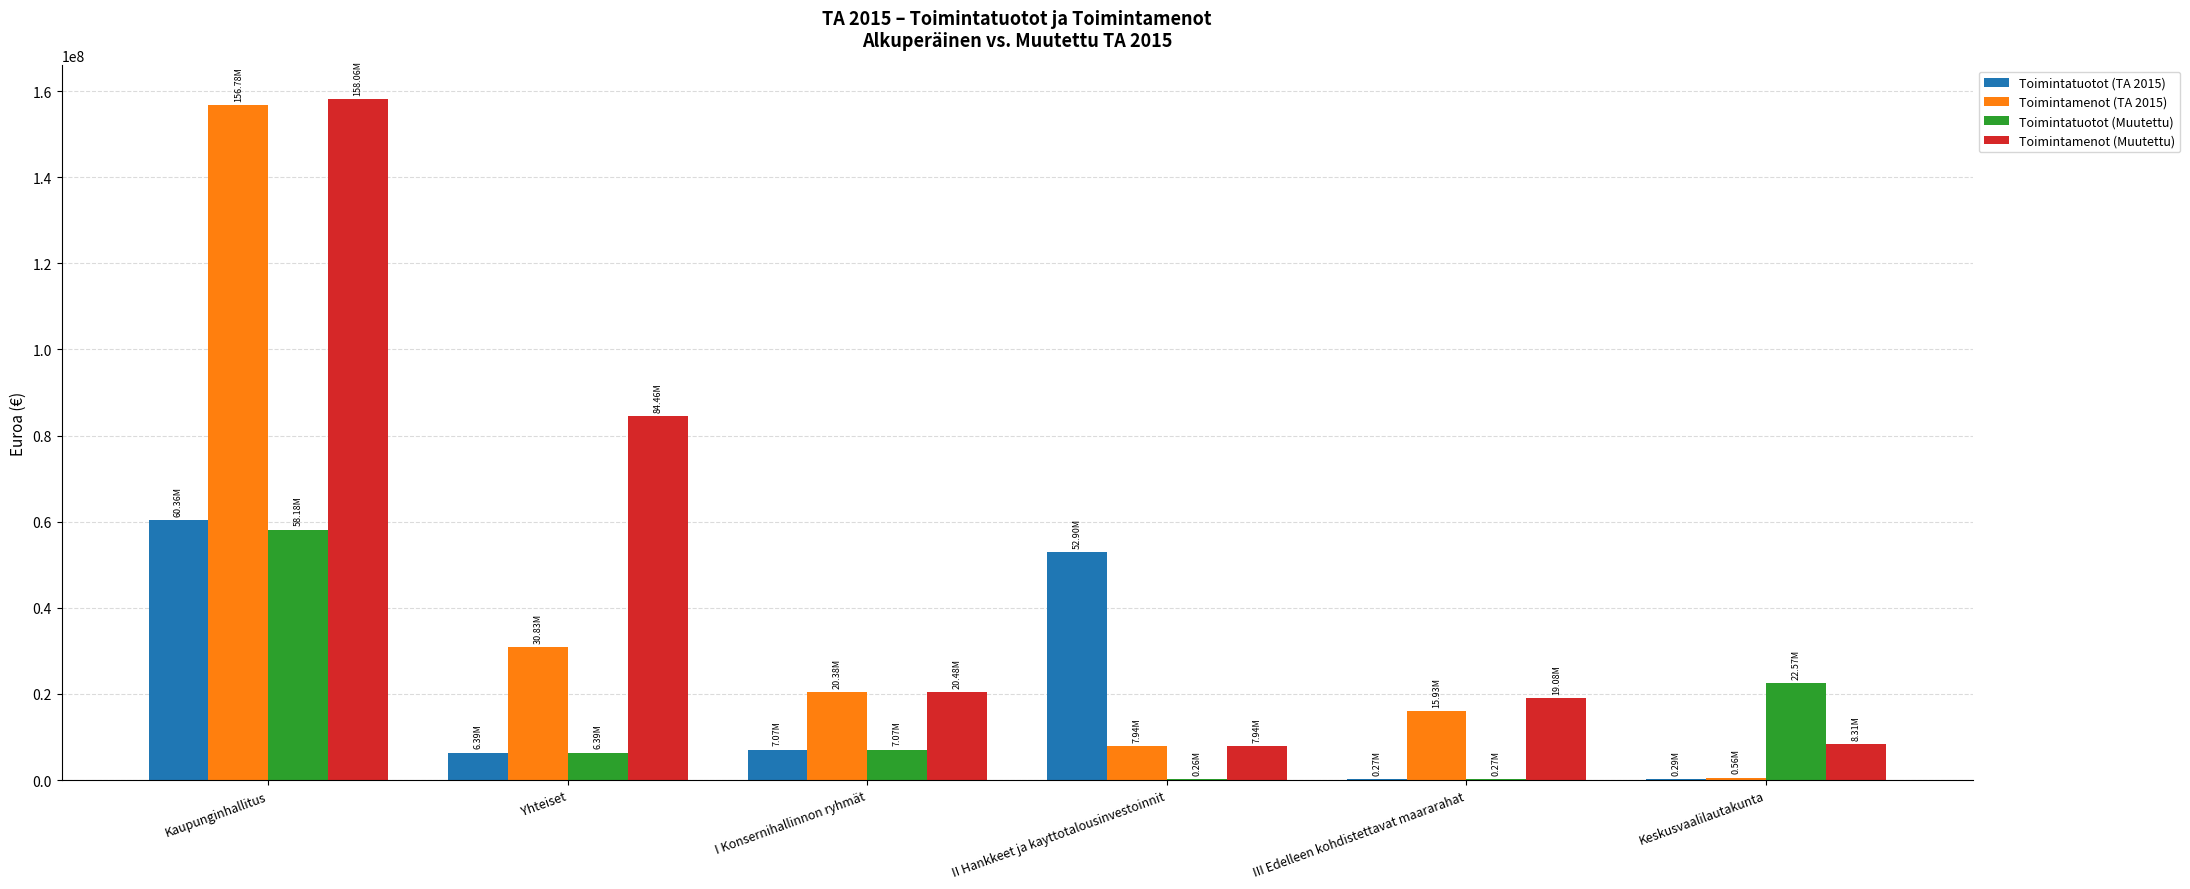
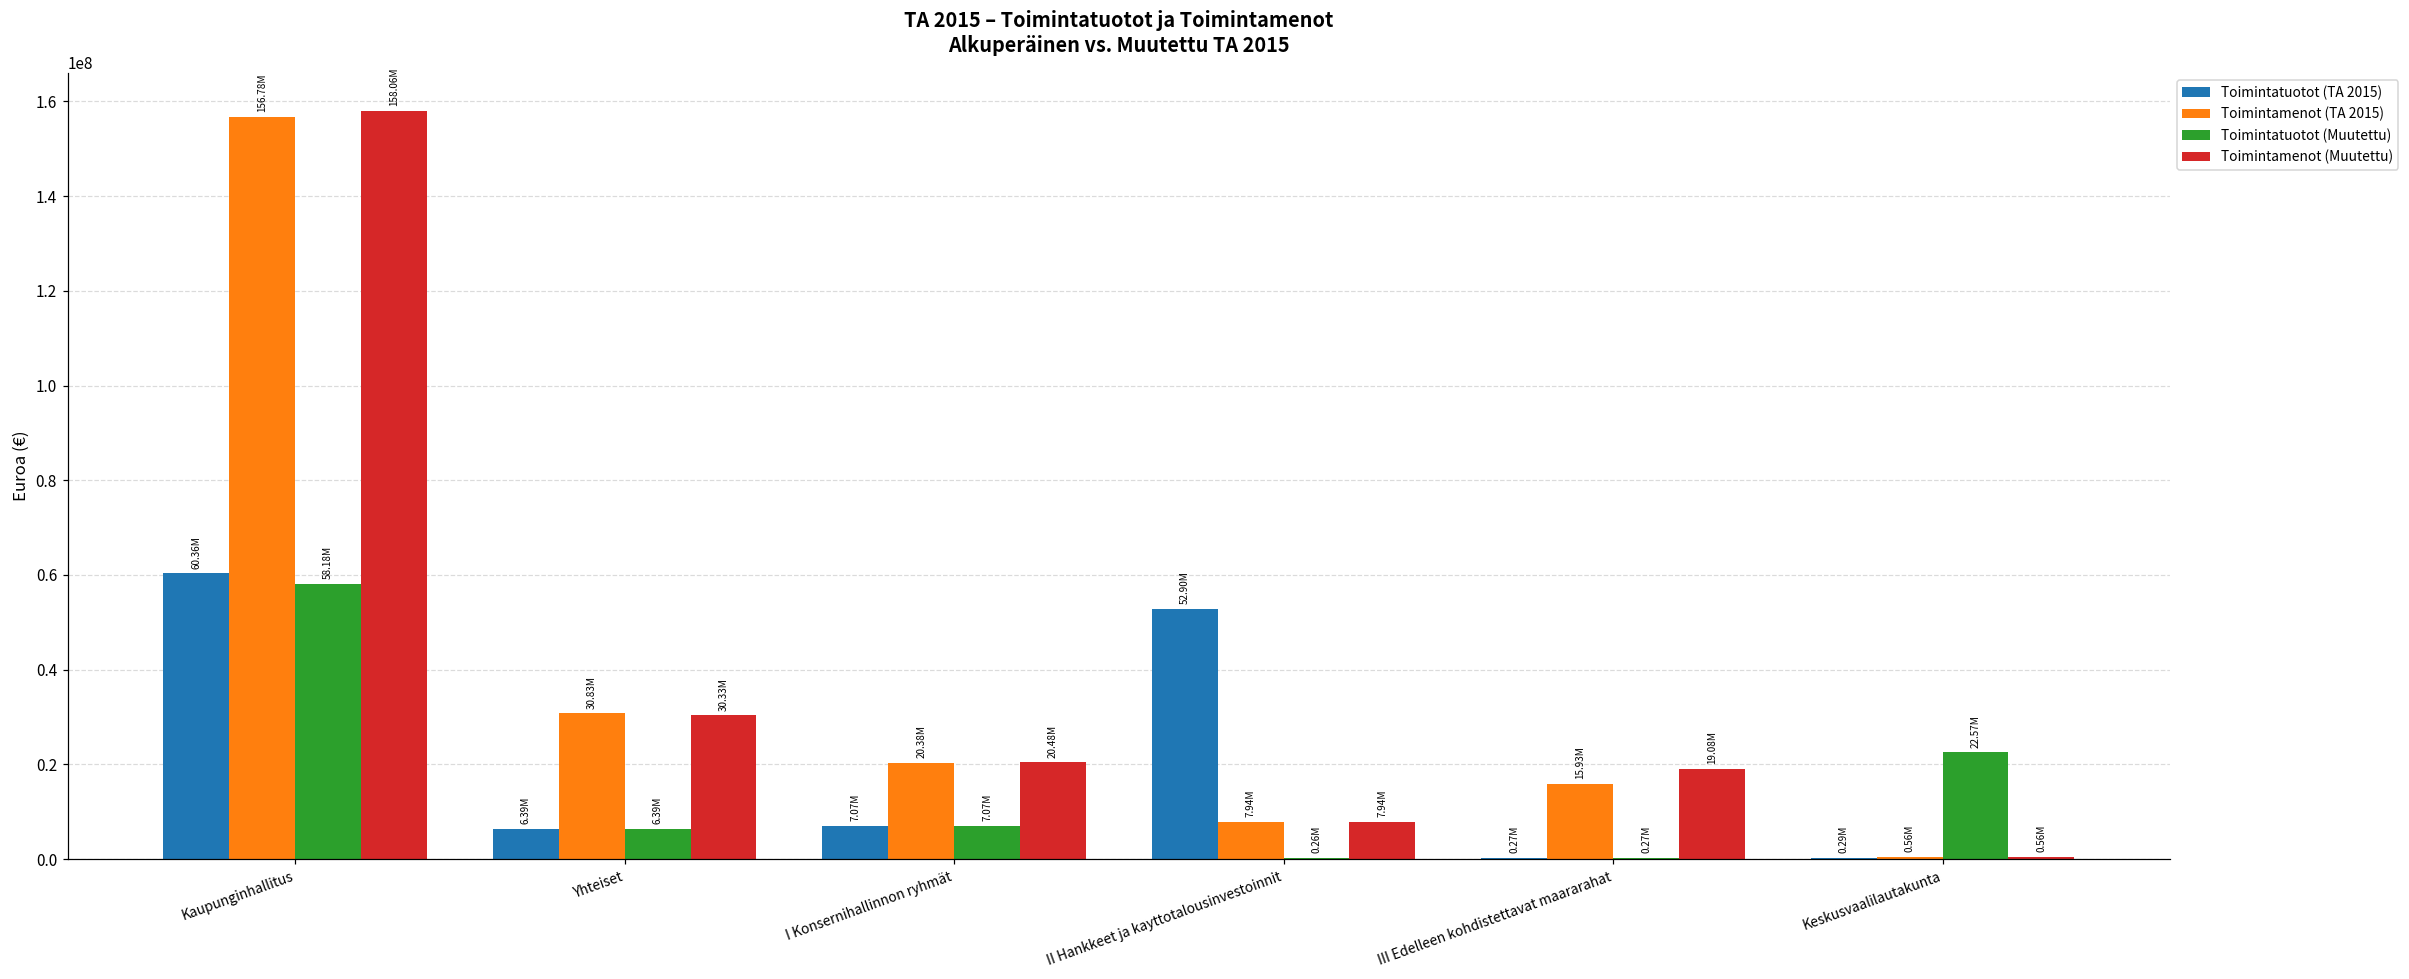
  {
    "Toimintatuotot (TA 2015)": {
      "Kaupunginhallitus": "60.36M",
      "Yhteiset": "6.39M",
      "I Konsernihallinnon ryhmät": "7.07M",
      "II Hankkeet ja kayttotalousinvestoinnit": "52.90M",
      "III Edelleen kohdistettavat maararahat": "0.27M",
      "Keskusvaalilautakunta": "0.29M"
    },
    "Toimintamenot (TA 2015)": {
      "Kaupunginhallitus": "156.78M",
      "Yhteiset": "30.83M",
      "I Konsernihallinnon ryhmät": "20.38M",
      "II Hankkeet ja kayttotalousinvestoinnit": "7.94M",
      "III Edelleen kohdistettavat maararahat": "15.93M",
      "Keskusvaalilautakunta": "0.56M"
    },
    "Toimintatuotot (Muutettu)": {
      "Kaupunginhallitus": "58.18M",
      "Yhteiset": "6.39M",
      "I Konsernihallinnon ryhmät": "7.07M",
      "II Hankkeet ja kayttotalousinvestoinnit": "0.26M",
      "III Edelleen kohdistettavat maararahat": "0.27M",
      "Keskusvaalilautakunta": "22.57M"
    },
    "Toimintamenot (Muutettu)": {
      "Kaupunginhallitus": "158.06M",
-     "Yhteiset": "84.46M",
+     "Yhteiset": "30.33M",
      "I Konsernihallinnon ryhmät": "20.48M",
      "II Hankkeet ja kayttotalousinvestoinnit": "7.94M",
      "III Edelleen kohdistettavat maararahat": "19.08M",
-     "Keskusvaalilautakunta": "8.31M"
+     "Keskusvaalilautakunta": "0.56M"
    }
  }
